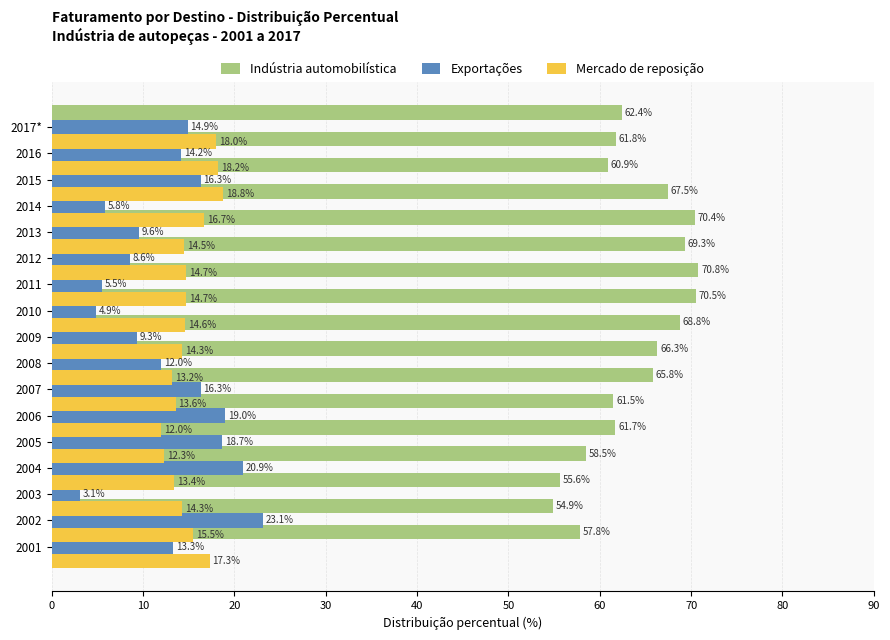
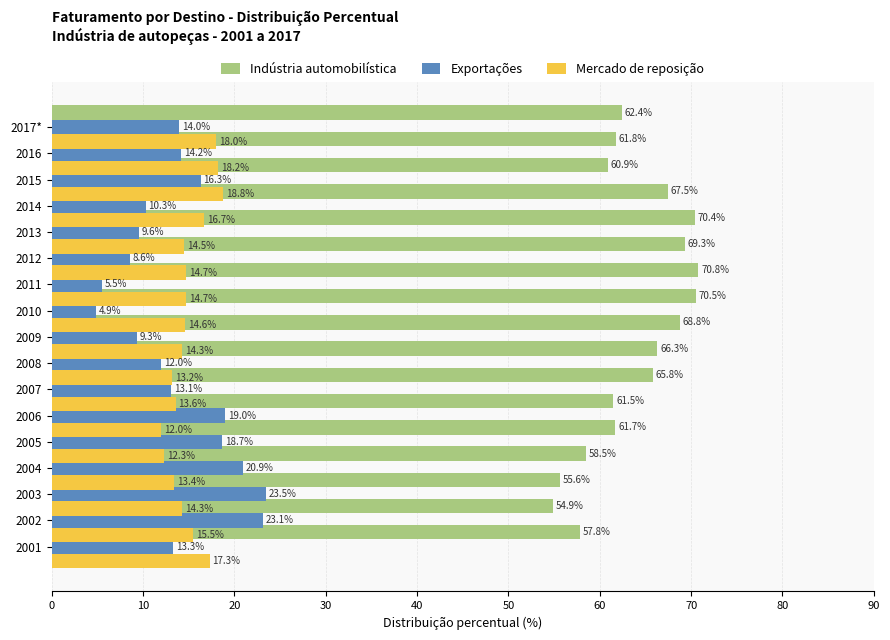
  {
    "Exportações": {
-     "2017*": "14.9%",
+     "2017*": "14.0%",
      "2016": "14.2%",
      "2015": "16.3%",
-     "2014": "5.8%",
+     "2014": "10.3%",
      "2013": "9.6%",
      "2012": "8.6%",
      "2011": "5.5%",
      "2010": "4.9%",
      "2009": "9.3%",
      "2008": "12.0%",
-     "2007": "16.3%",
+     "2007": "13.1%",
      "2006": "19.0%",
      "2005": "18.7%",
      "2004": "20.9%",
-     "2003": "3.1%",
+     "2003": "23.5%",
      "2002": "23.1%",
      "2001": "13.3%"
    }
  }
